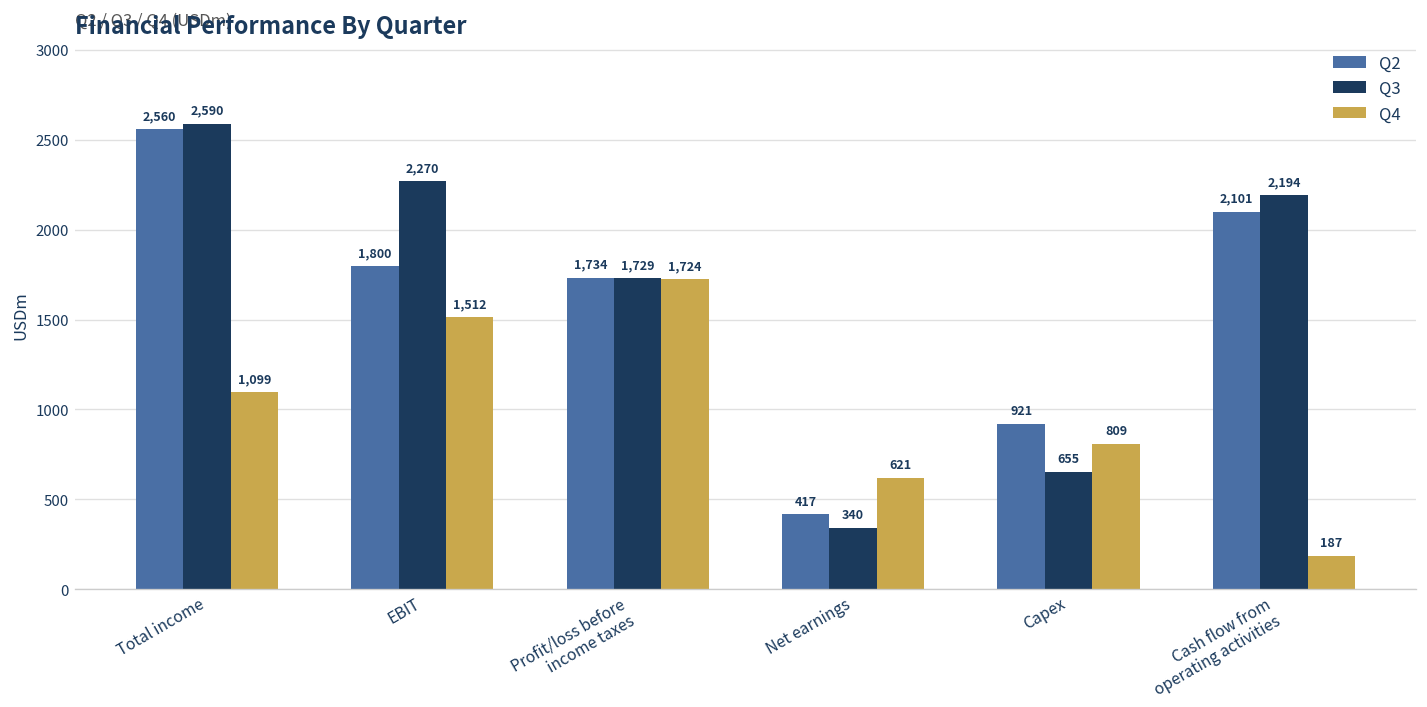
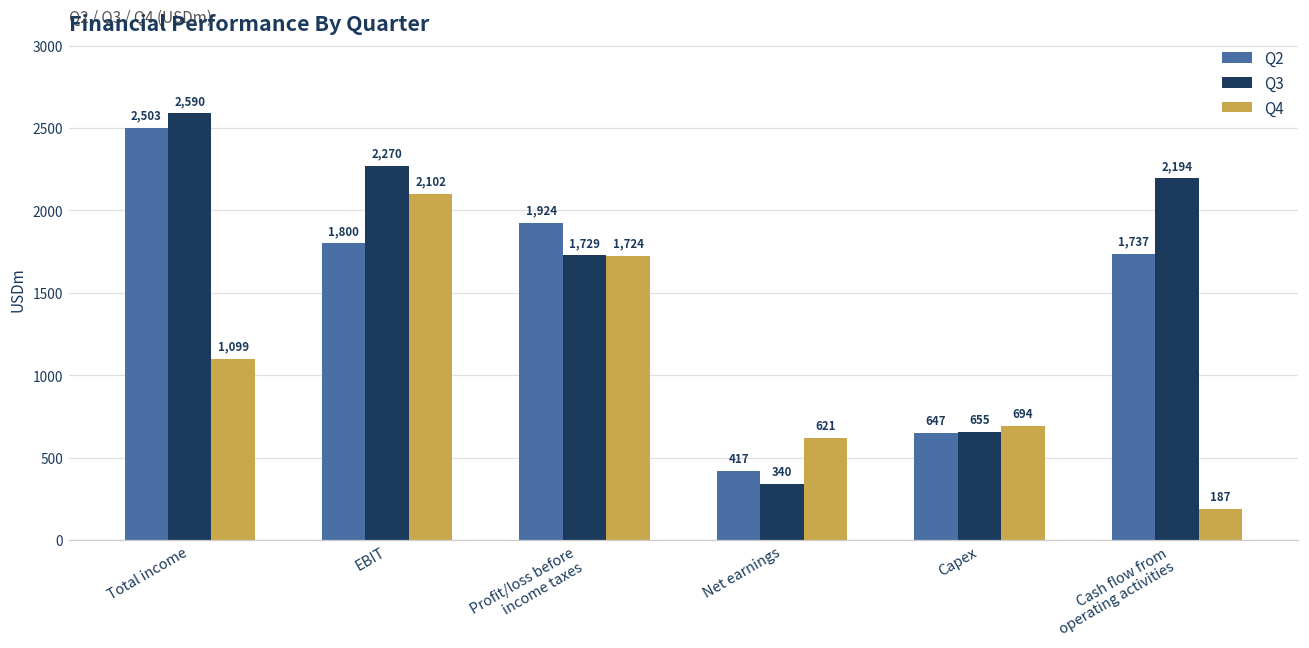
  {
    "Q2": {
-     "Total income": "2,560",
+     "Total income": "2,503",
      "EBIT": "1,800",
-     "Profit/loss before income taxes": "1,734",
+     "Profit/loss before income taxes": "1,924",
      "Net earnings": "417",
-     "Capex": "921",
-     "Cash flow from operating activities": "2,101"
+     "Capex": "647",
+     "Cash flow from operating activities": "1,737"
    },
    "Q3": {
      "Total income": "2,590",
      "EBIT": "2,270",
      "Profit/loss before income taxes": "1,729",
      "Net earnings": "340",
      "Capex": "655",
      "Cash flow from operating activities": "2,194"
    },
    "Q4": {
      "Total income": "1,099",
-     "EBIT": "1,512",
+     "EBIT": "2,102",
      "Profit/loss before income taxes": "1,724",
      "Net earnings": "621",
-     "Capex": "809",
+     "Capex": "694",
      "Cash flow from operating activities": "187"
    }
  }
